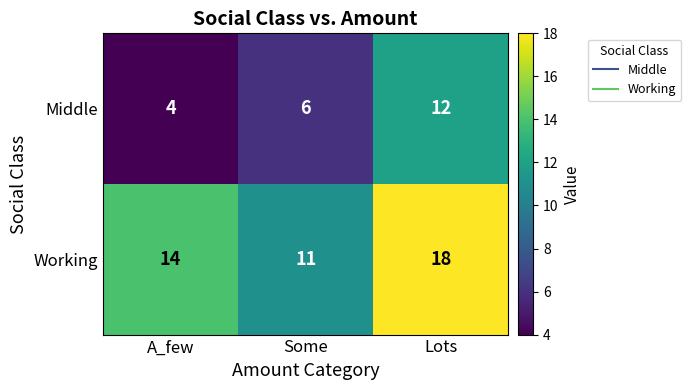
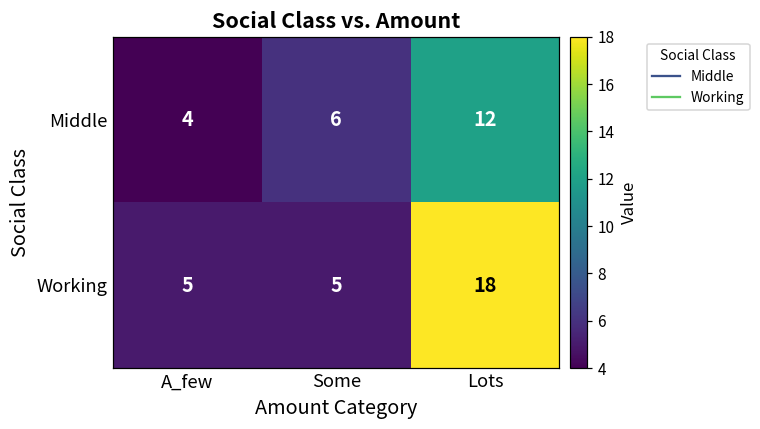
  {
    "Middle": {
      "A_few": 4,
      "Some": 6,
      "Lots": 12
    },
    "Working": {
-     "A_few": 14,
-     "Some": 11,
+     "A_few": 5,
+     "Some": 5,
      "Lots": 18
    }
  }
